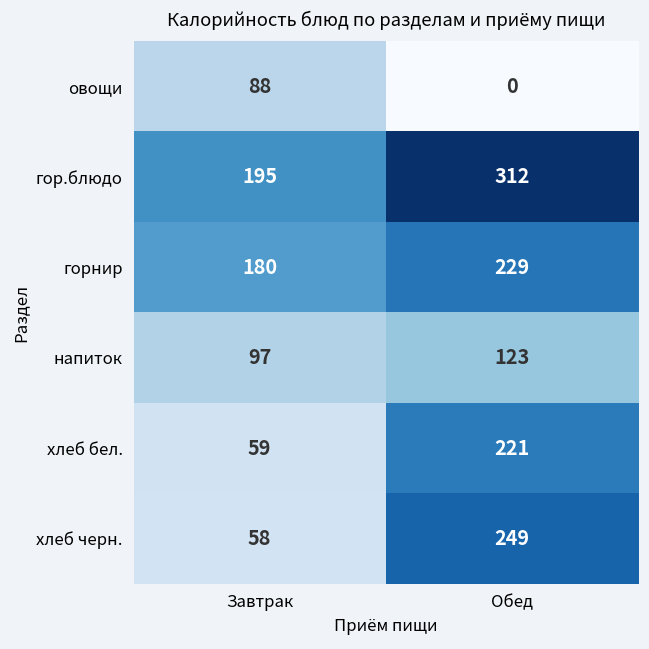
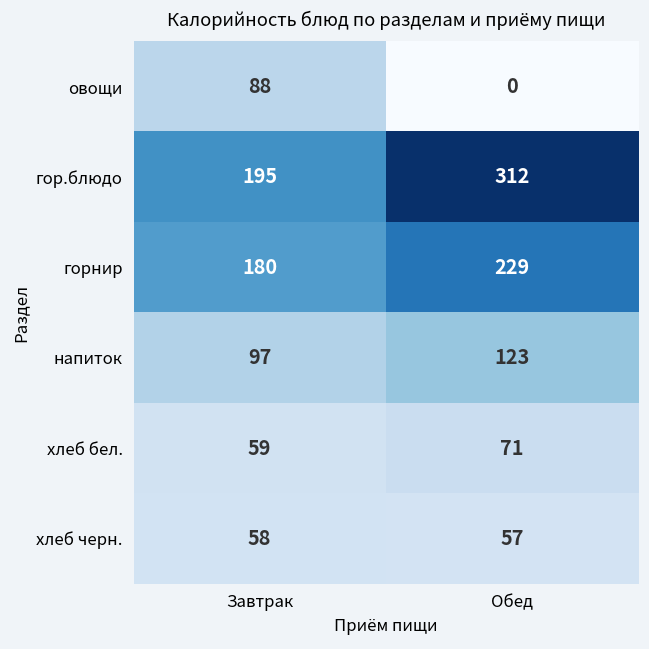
  {
    "овощи": {
      "Завтрак": 88,
      "Обед": 0
    },
    "гор.блюдо": {
      "Завтрак": 195,
      "Обед": 312
    },
    "горнир": {
      "Завтрак": 180,
      "Обед": 229
    },
    "напиток": {
      "Завтрак": 97,
      "Обед": 123
    },
    "хлеб бел.": {
      "Завтрак": 59,
-     "Обед": 221
+     "Обед": 71
    },
    "хлеб черн.": {
      "Завтрак": 58,
-     "Обед": 249
+     "Обед": 57
    }
  }
